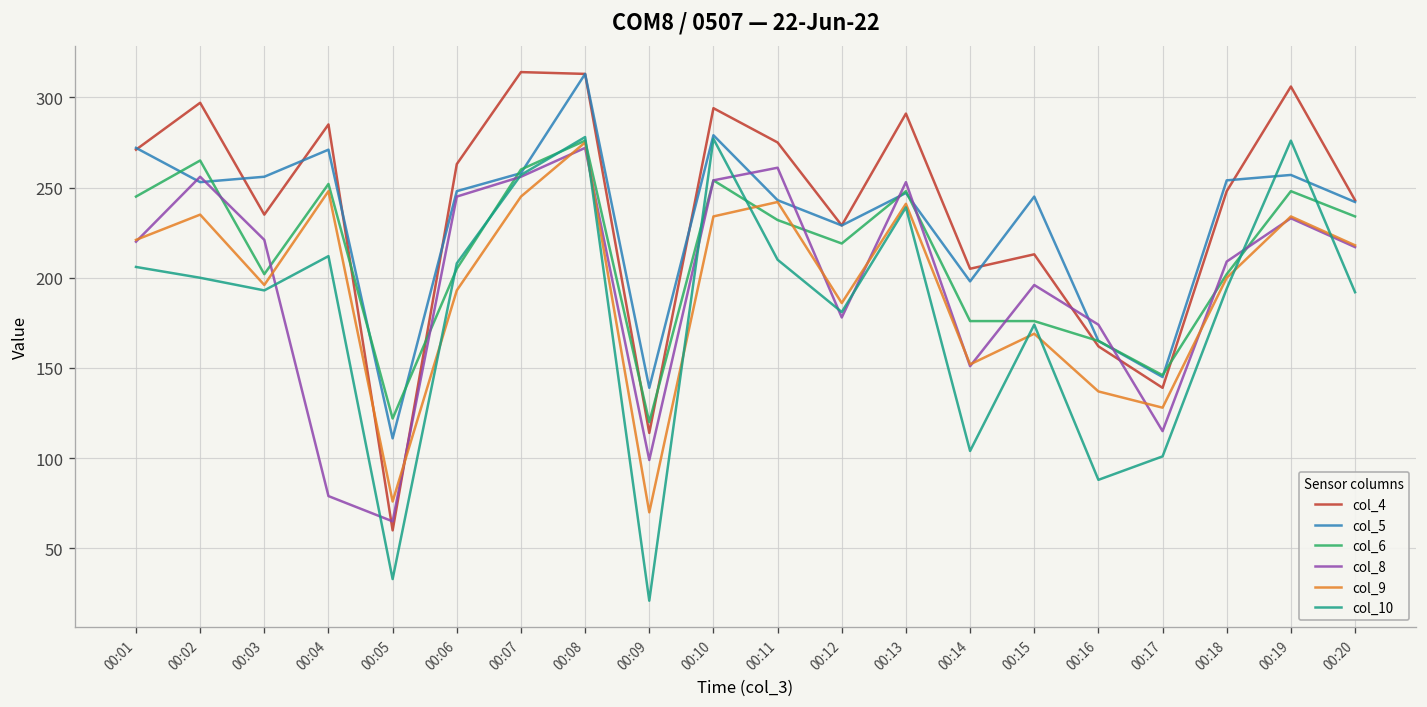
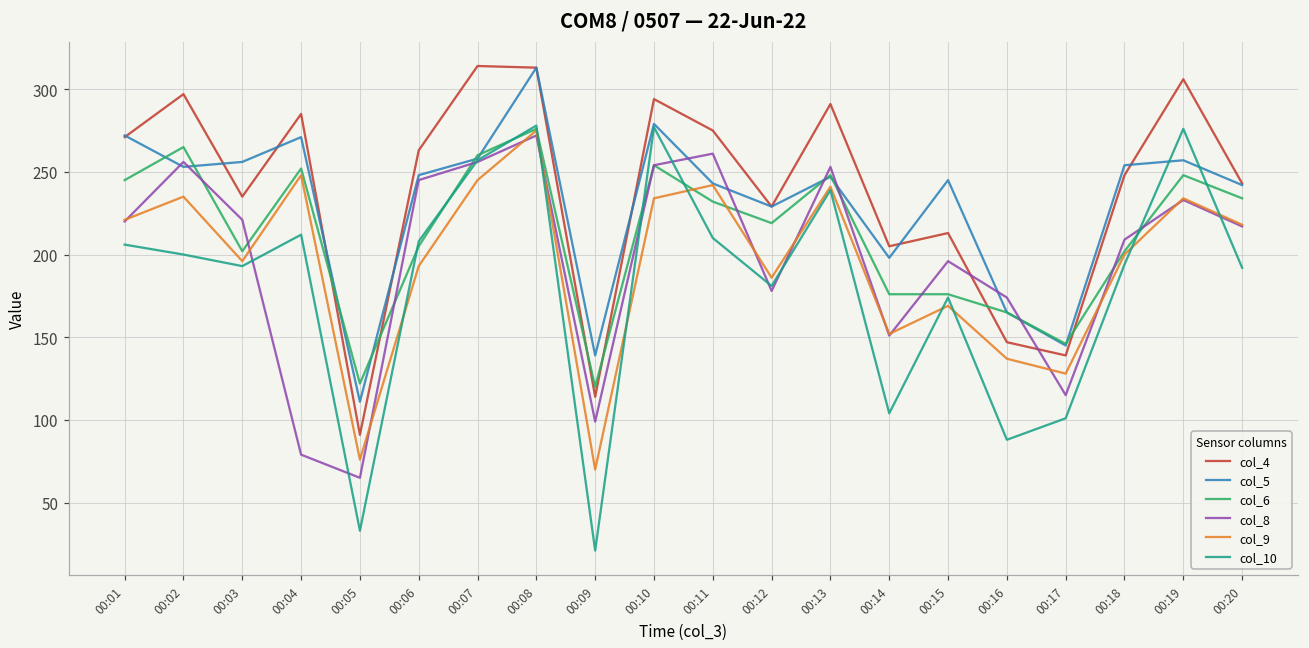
  {
    "col_4": {
      "00:02": 297,
      "00:03": 235,
      "00:04": 285,
-     "00:05": 60,
+     "00:05": 91,
      "00:06": 263,
      "00:07": 314,
      "00:09": 114,
      "00:10": 294,
      "00:11": 275,
      "00:13": 291,
      "00:14": 205,
      "00:15": 213,
-     "00:16": 162,
+     "00:16": 147,
      "00:17": 139,
      "00:18": 248,
      "00:19": 306
    },
    "col_5": {
      "00:02": 253,
      "00:03": 256,
      "00:04": 271,
      "00:05": 111,
      "00:06": 248,
      "00:09": 139,
      "00:10": 279,
      "00:14": 198,
      "00:15": 245,
      "00:18": 254,
      "00:19": 257
    },
    "col_8": {
      "00:02": 256,
      "00:03": 221,
      "00:04": 79,
      "00:05": 65,
      "00:06": 245,
      "00:08": 272,
      "00:09": 99,
      "00:11": 261,
      "00:12": 178,
      "00:13": 253,
      "00:15": 196,
      "00:16": 174,
      "00:17": 115,
      "00:18": 209
    },
    "col_9": {
      "00:02": 235,
      "00:03": 196,
      "00:04": 248,
      "00:05": 76,
      "00:06": 193,
      "00:07": 245,
      "00:09": 70,
      "00:10": 234,
      "00:12": 186,
      "00:13": 241,
      "00:15": 169,
      "00:16": 137,
      "00:17": 128,
      "00:18": 200
    }
  }
